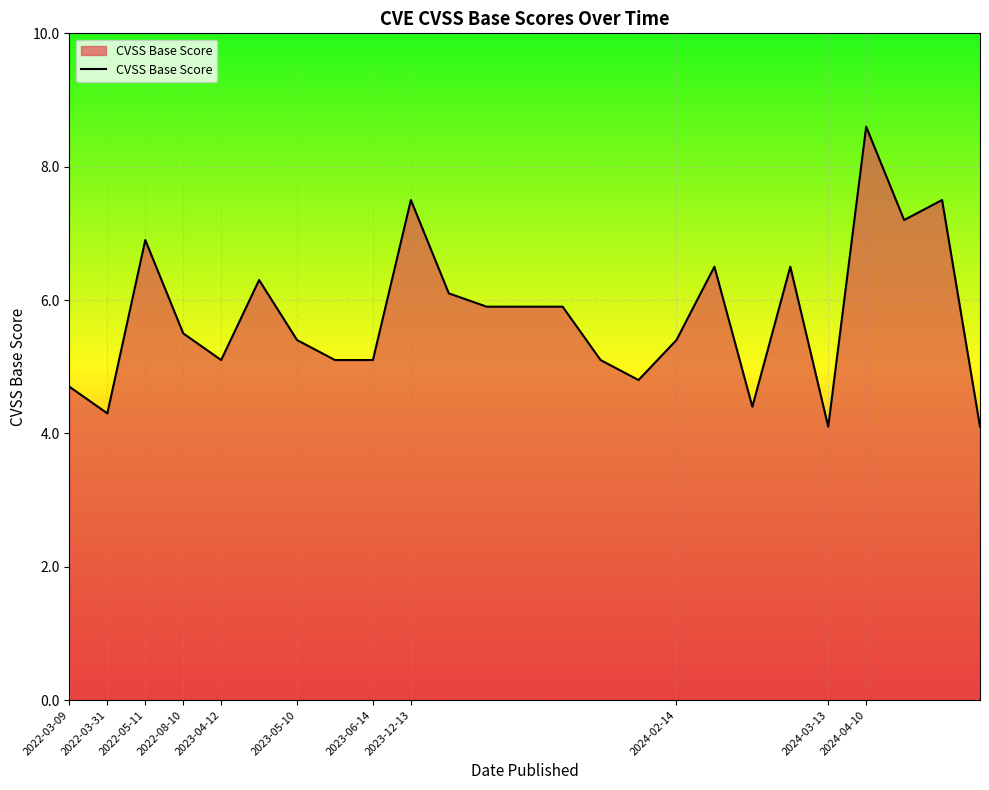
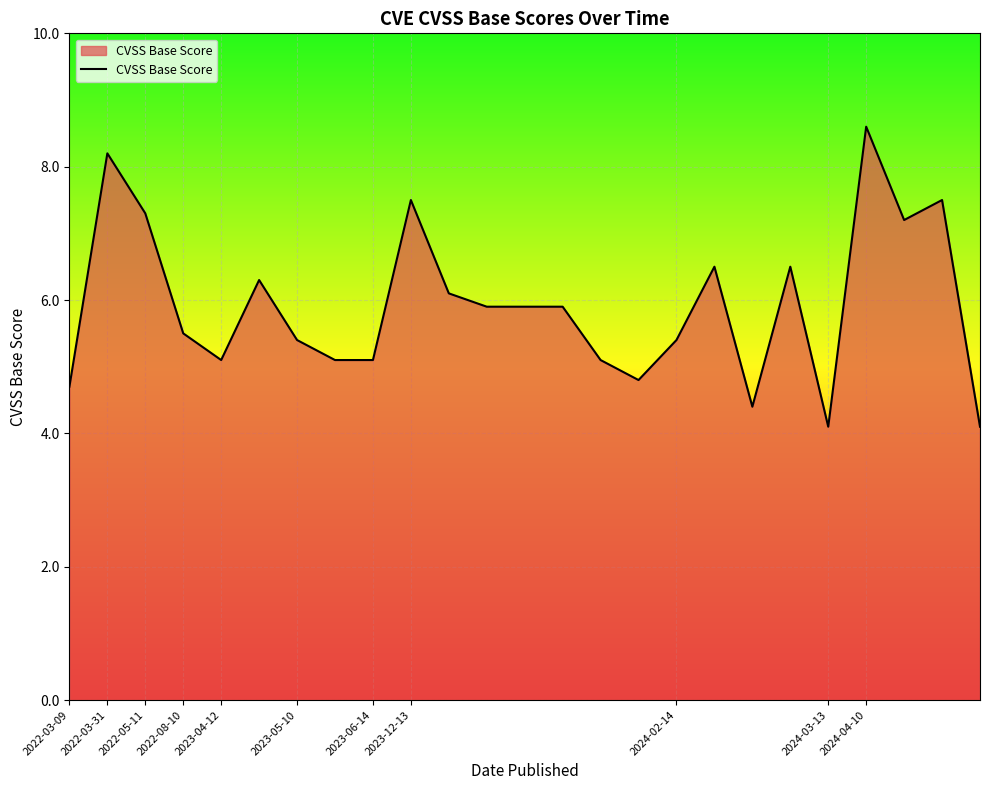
  {
    "2022-03-09": 4.7,
-   "2022-03-31": 4.3,
-   "2022-05-11": 6.9,
+   "2022-03-31": 8.2,
+   "2022-05-11": 7.3,
    "2022-08-10": 5.5,
    "2023-06-14": 5.1,
    "2024-03-13": 4.1
  }
